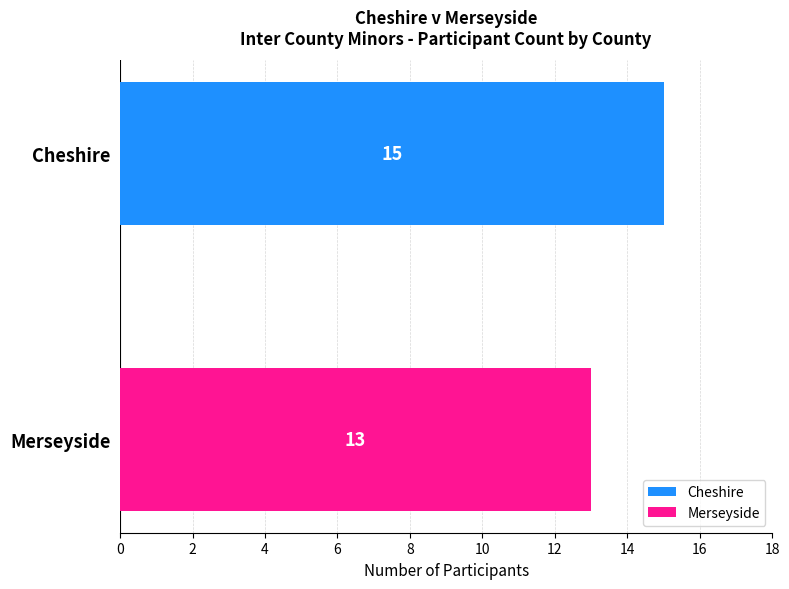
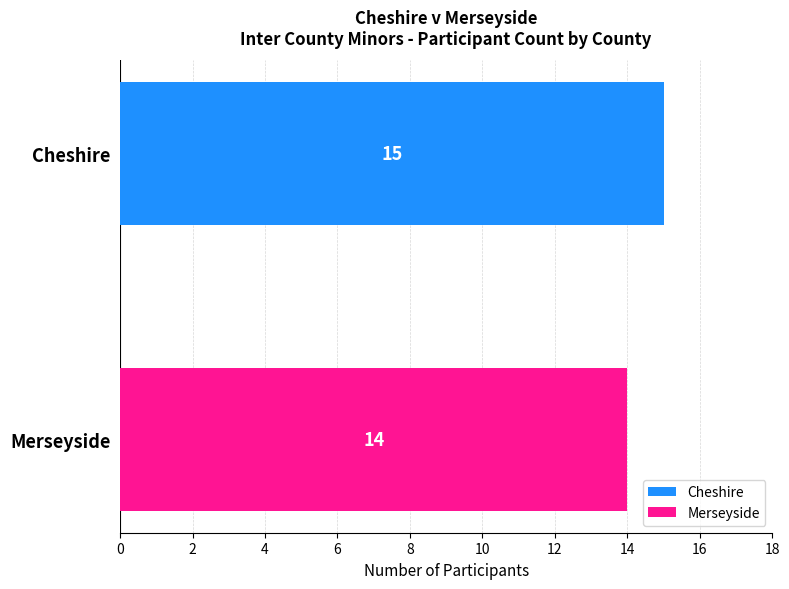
  {
    "Cheshire": 15,
-   "Merseyside": 13
+   "Merseyside": 14
  }
